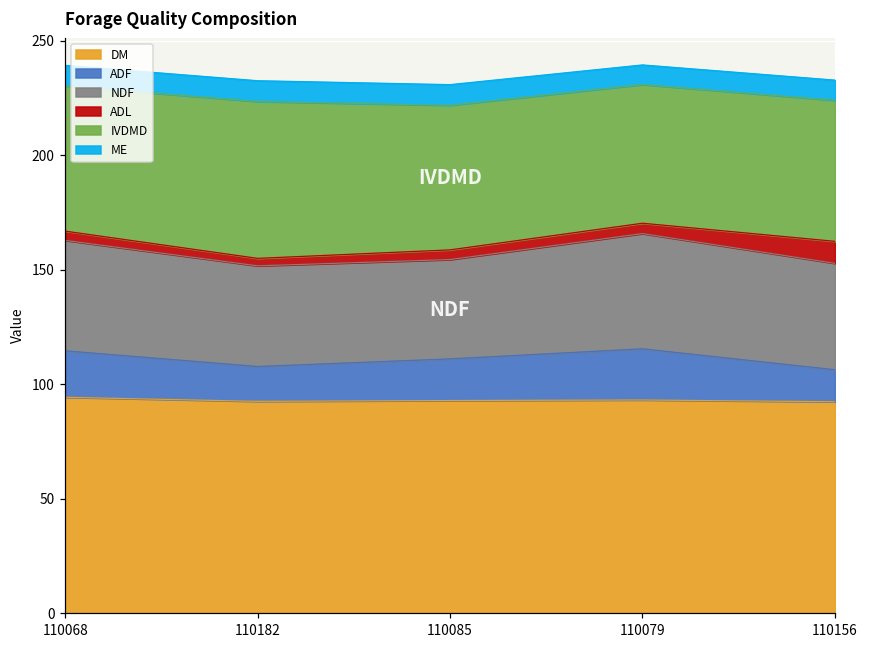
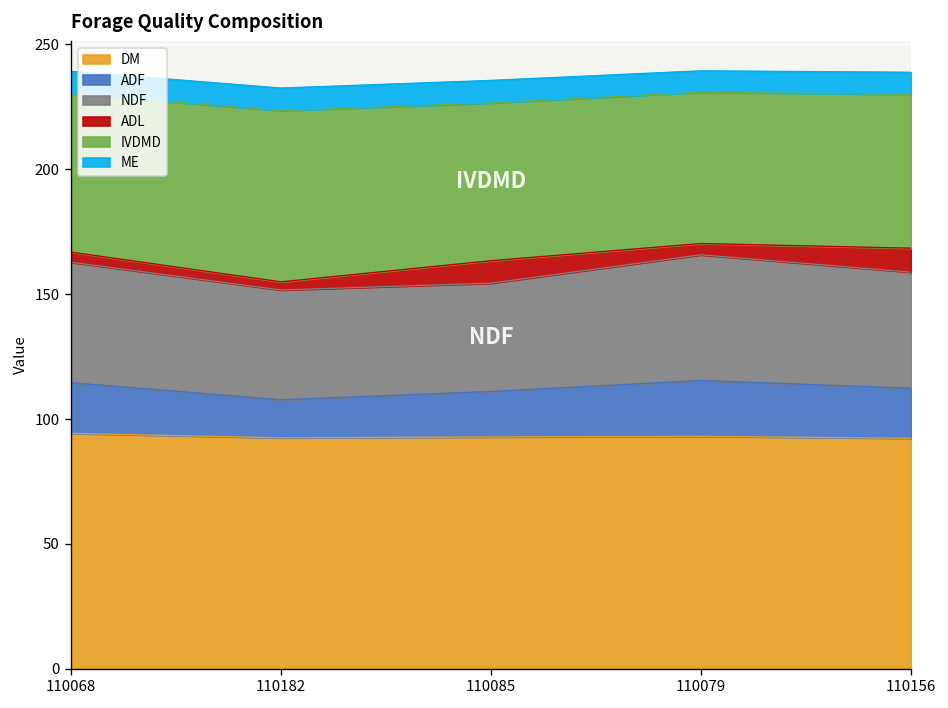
  {
    "DM": {
      "110068": 94,
      "110182": 92,
      "110085": 93,
      "110079": 93,
      "110156": 92
    },
    "ADF": {
      "110068": 20,
      "110182": 15,
      "110085": 18,
      "110079": 22,
-     "110156": 14
+     "110156": 20
    },
    "NDF": {
      "110068": 48,
      "110182": 44,
      "110085": 43,
      "110079": 50,
      "110156": 46
    },
    "ADL": {
      "110068": 4,
      "110182": 3,
-     "110085": 4,
+     "110085": 9,
      "110079": 5,
      "110156": 10
    },
    "IVDMD": {
      "110068": 63,
      "110182": 69,
      "110085": 63,
      "110079": 61,
      "110156": 62
    },
    "ME": {
      "110068": 9,
      "110182": 9,
      "110085": 9,
      "110079": 9,
      "110156": 9
    }
  }
